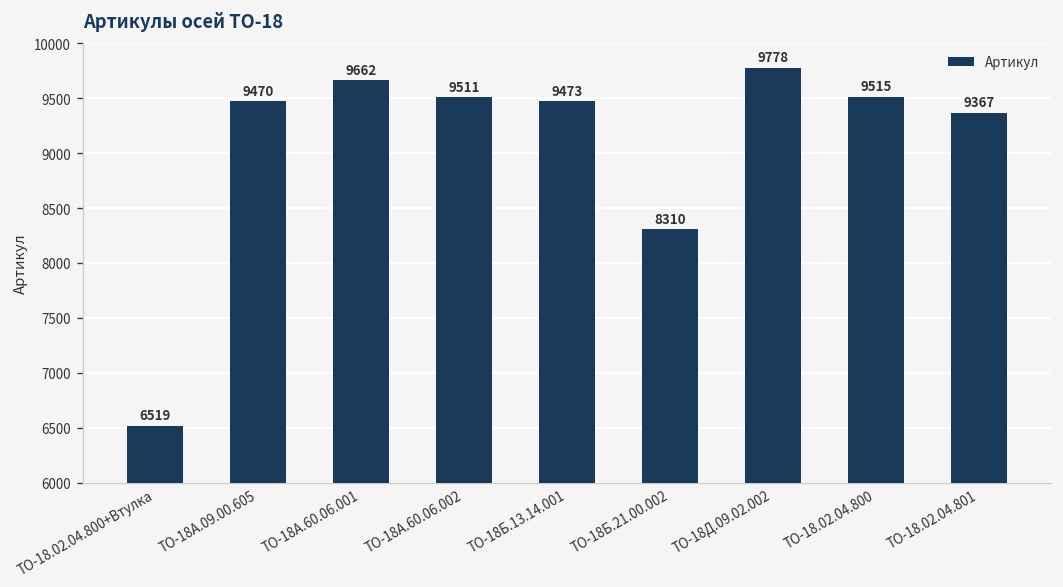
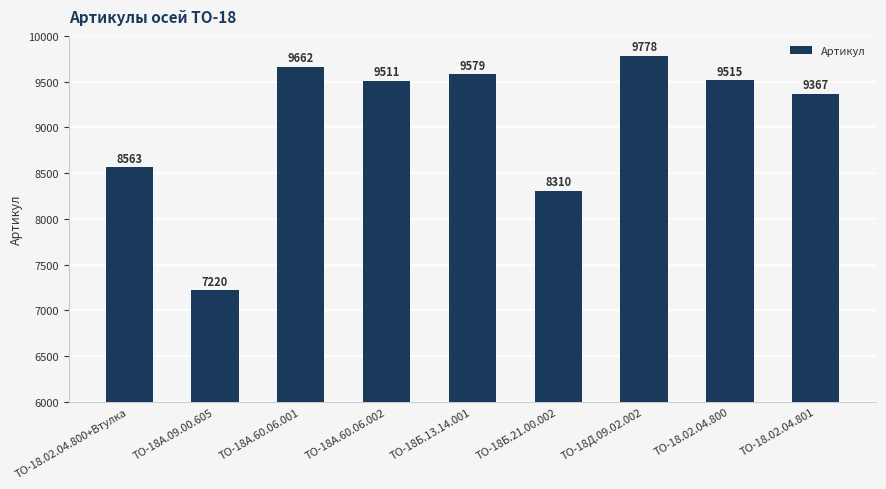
  {
-   "ТО-18.02.04.800+Втулка": 6519,
-   "ТО-18А.09.00.605": 9470,
+   "ТО-18.02.04.800+Втулка": 8563,
+   "ТО-18А.09.00.605": 7220,
    "ТО-18А.60.06.001": 9662,
    "ТО-18А.60.06.002": 9511,
-   "ТО-18Б.13.14.001": 9473,
+   "ТО-18Б.13.14.001": 9579,
    "ТО-18Б.21.00.002": 8310,
    "ТО-18Д.09.02.002": 9778,
    "ТО-18.02.04.800": 9515,
    "ТО-18.02.04.801": 9367
  }
